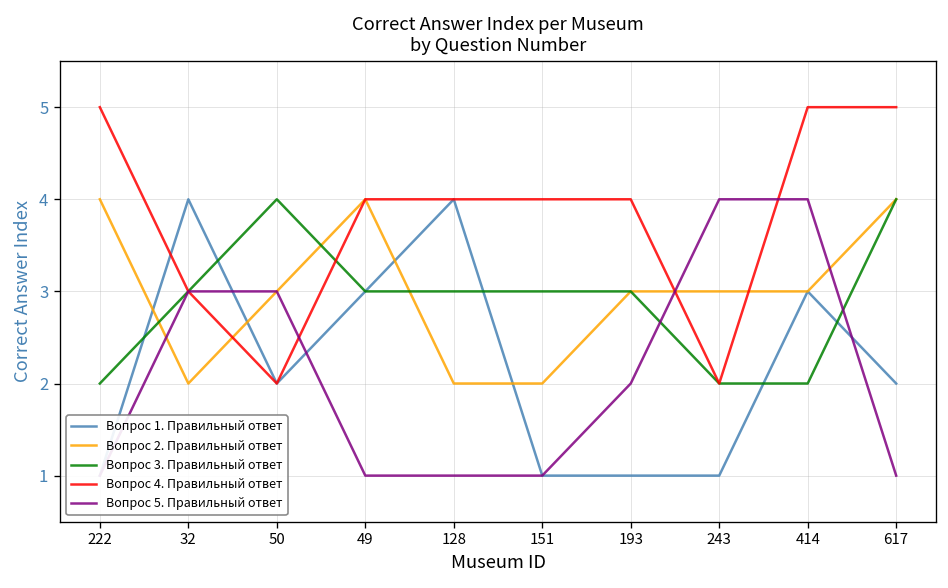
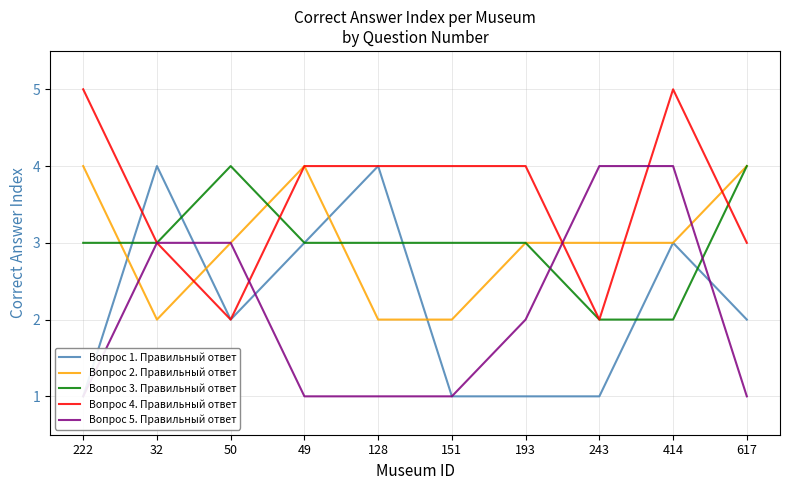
  {
    "Вопрос 1. Правильный ответ": {
      "32": 4,
      "193": 1,
      "243": 1,
      "617": 2
    },
    "Вопрос 2. Правильный ответ": {
      "222": 4,
      "32": 2,
      "128": 2,
      "151": 2,
      "243": 3
    },
    "Вопрос 3. Правильный ответ": {
-     "222": 2,
+     "222": 3,
      "50": 4,
      "128": 3,
      "151": 3,
      "414": 2
    },
    "Вопрос 4. Правильный ответ": {
      "222": 5,
      "151": 4,
      "193": 4,
      "414": 5,
-     "617": 5
+     "617": 3
    },
    "Вопрос 5. Правильный ответ": {
      "49": 1,
      "128": 1,
      "193": 2,
      "243": 4,
      "414": 4,
      "617": 1
    }
  }
